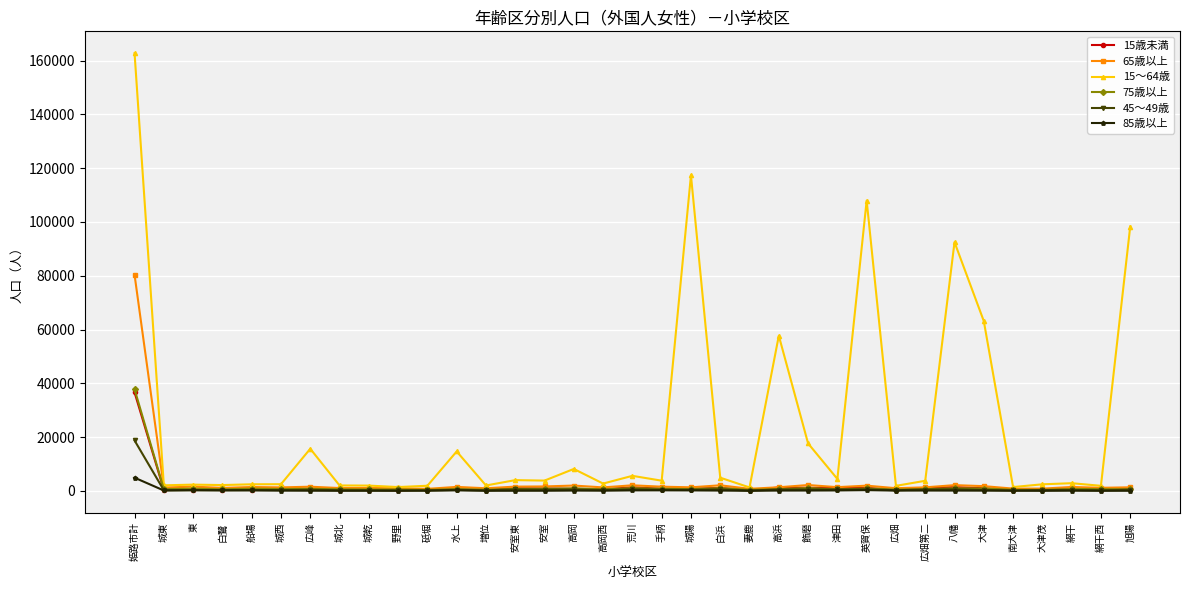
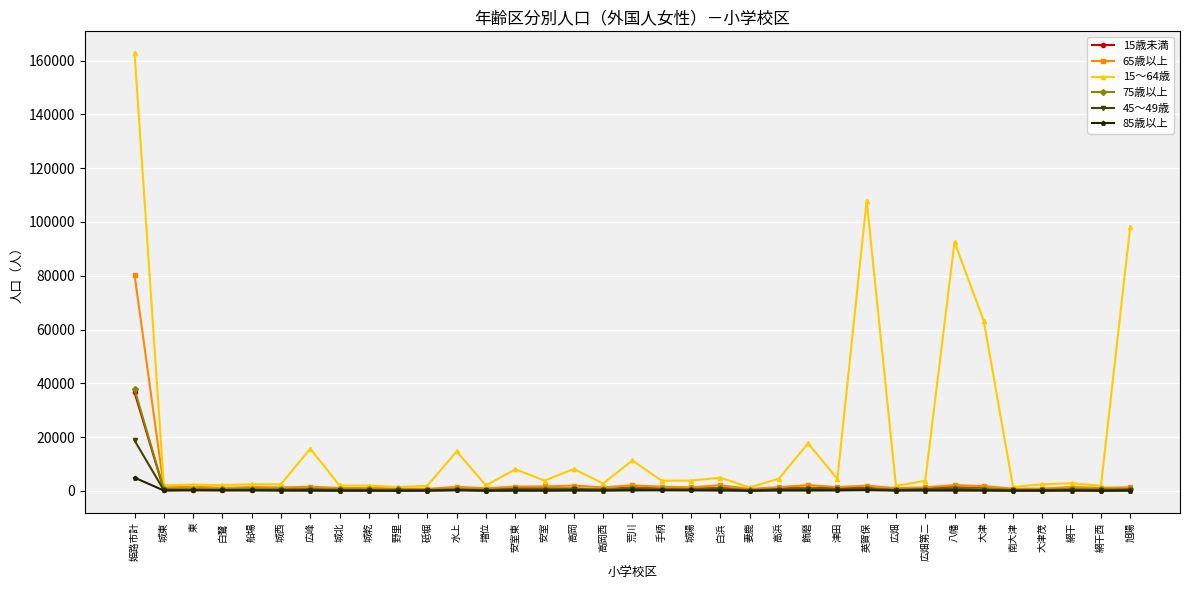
  {
    "15歳未満": {
      "姫路市計": 37000
    },
    "65歳以上": {
      "姫路市計": 80000,
      "高岡": 2000,
      "白浜": 2000,
      "飾磨": 2000
    },
    "15～64歳": {
      "姫路市計": 163000,
      "白鷺": 2000,
      "船場": 2000,
      "城西": 2000,
      "広峰": 16000,
      "砥堀": 2000,
      "水上": 15000,
      "増位": 2000,
-     "安室東": 4000,
+     "安室東": 8000,
      "安室": 4000,
      "高岡": 8000,
      "高岡西": 3000,
-     "荒川": 6000,
+     "荒川": 11000,
      "手柄": 4000,
-     "城陽": 117000,
+     "城陽": 4000,
      "白浜": 5000,
-     "高浜": 58000,
+     "高浜": 5000,
      "飾磨": 18000,
      "津田": 4000,
      "英賀保": 108000,
      "広畑第二": 4000,
      "八幡": 92000,
      "大津": 63000,
      "大津茂": 2000,
      "網干": 3000,
      "旭陽": 98000
    },
    "75歳以上": {
      "姫路市計": 38000
    }
  }
